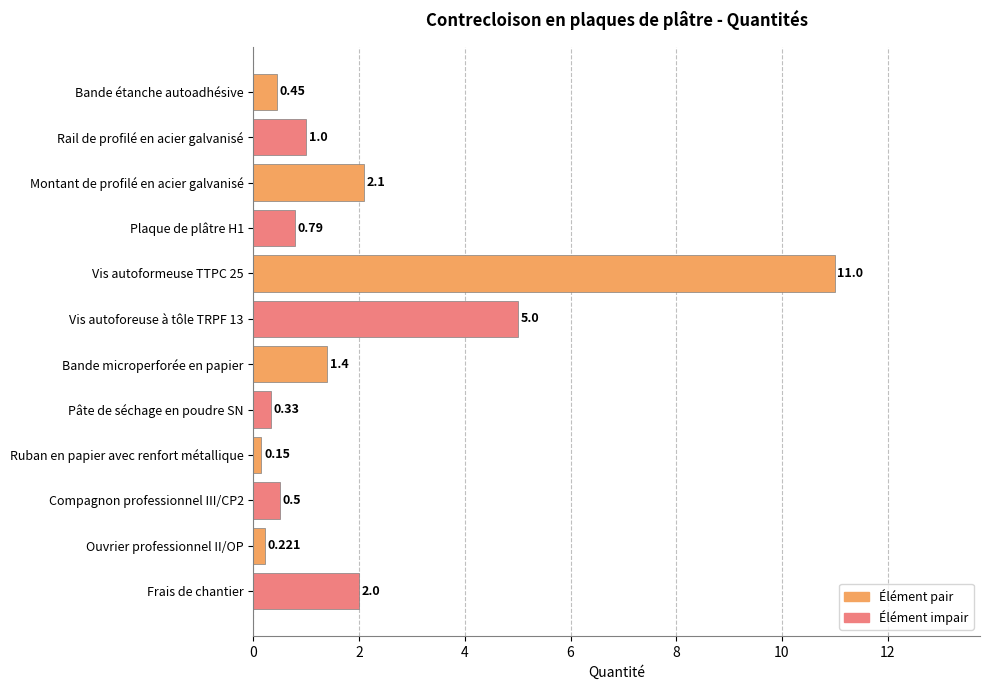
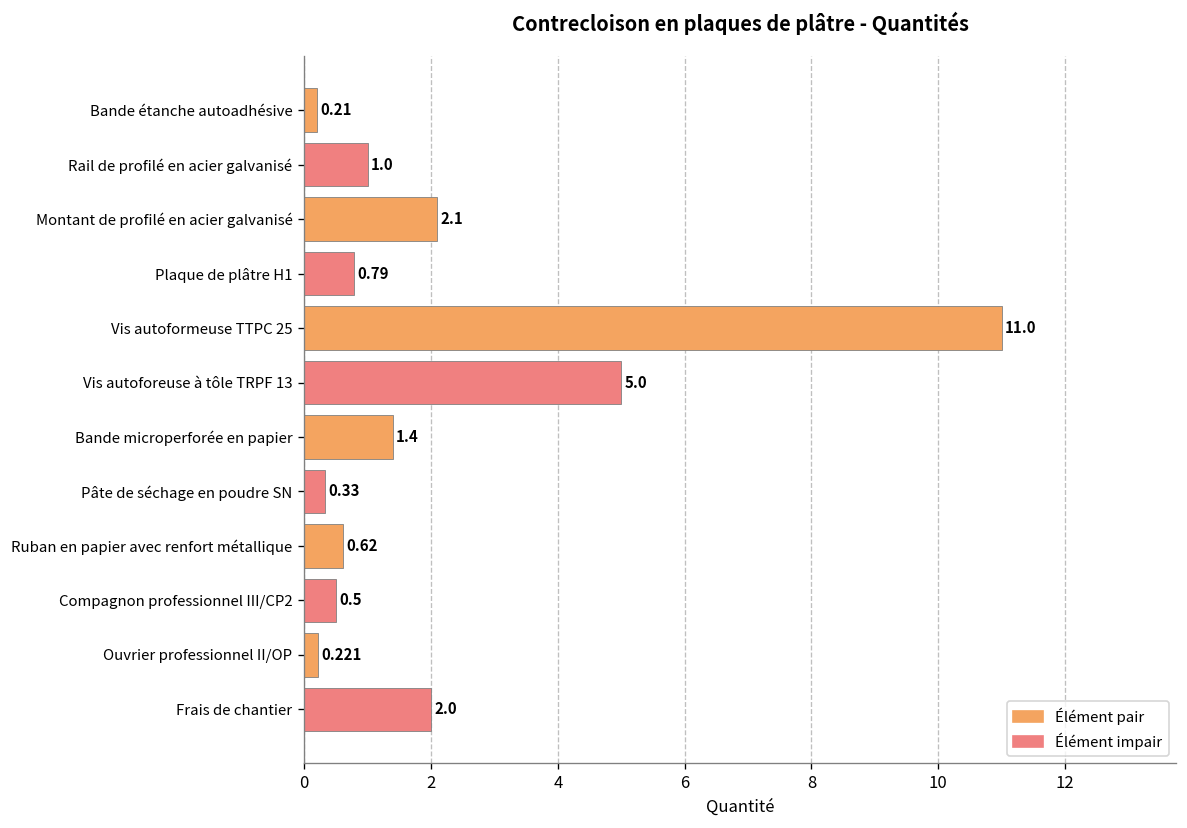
  {
-   "Bande étanche autoadhésive": 0.45,
+   "Bande étanche autoadhésive": 0.21,
    "Rail de profilé en acier galvanisé": 1.0,
    "Montant de profilé en acier galvanisé": 2.1,
    "Plaque de plâtre H1": 0.79,
    "Vis autoformeuse TTPC 25": 11.0,
    "Vis autoforeuse à tôle TRPF 13": 5.0,
    "Bande microperforée en papier": 1.4,
    "Pâte de séchage en poudre SN": 0.33,
-   "Ruban en papier avec renfort métallique": 0.15,
+   "Ruban en papier avec renfort métallique": 0.62,
    "Compagnon professionnel III/CP2": 0.5,
    "Ouvrier professionnel II/OP": 0.221,
    "Frais de chantier": 2.0
  }
